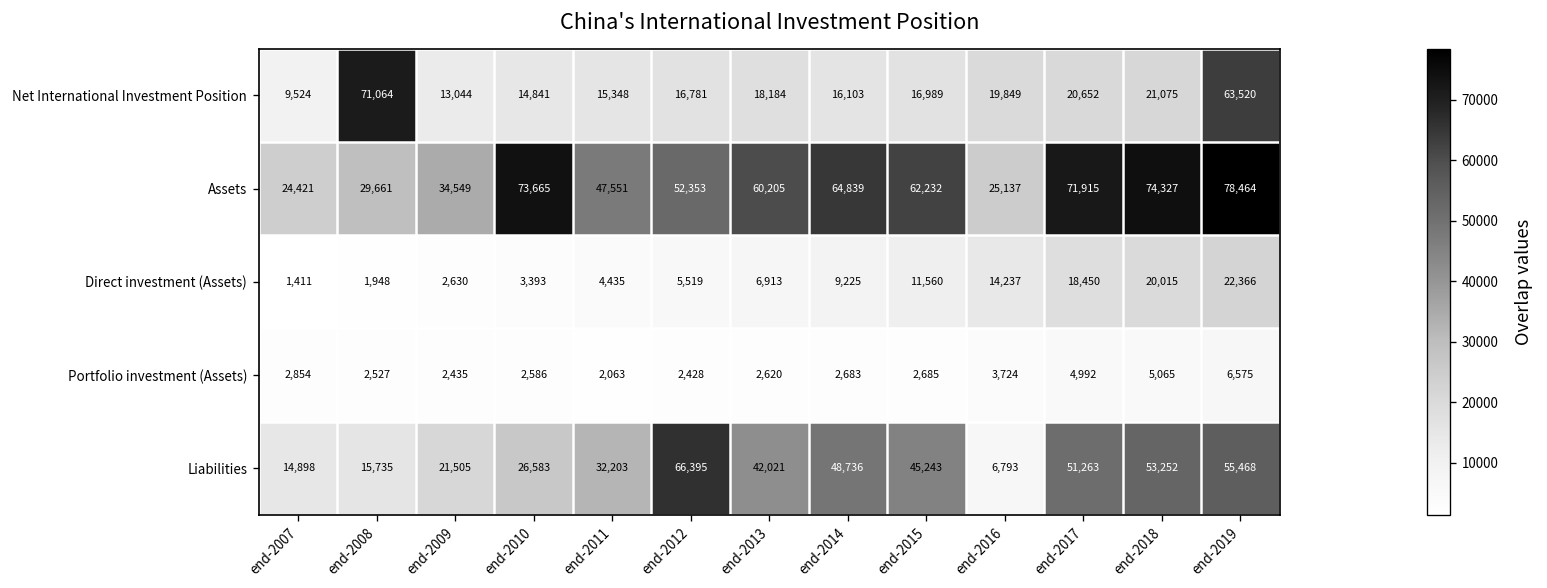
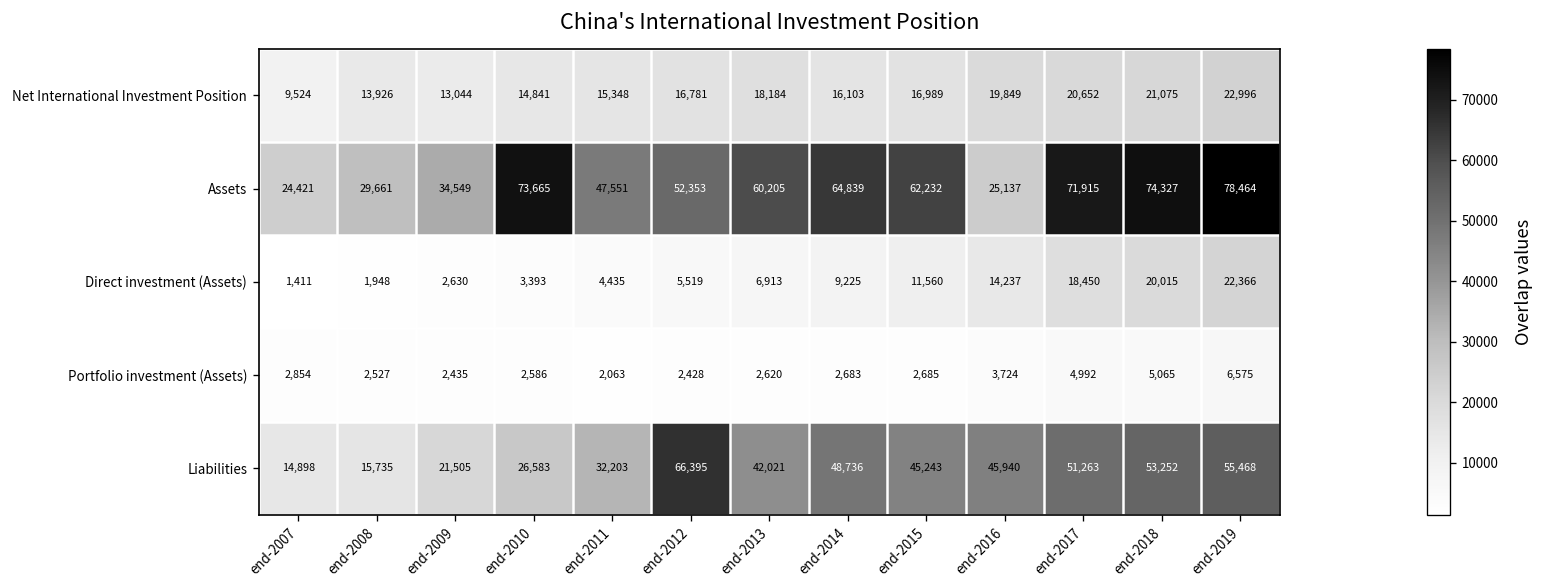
  {
    "Net International Investment Position": {
      "end-2007": "9,524",
-     "end-2008": "71,064",
+     "end-2008": "13,926",
      "end-2009": "13,044",
      "end-2010": "14,841",
      "end-2011": "15,348",
      "end-2012": "16,781",
      "end-2013": "18,184",
      "end-2014": "16,103",
      "end-2015": "16,989",
      "end-2016": "19,849",
      "end-2017": "20,652",
      "end-2018": "21,075",
-     "end-2019": "63,520"
+     "end-2019": "22,996"
    },
    "Assets": {
      "end-2007": "24,421",
      "end-2008": "29,661",
      "end-2009": "34,549",
      "end-2010": "73,665",
      "end-2011": "47,551",
      "end-2012": "52,353",
      "end-2013": "60,205",
      "end-2014": "64,839",
      "end-2015": "62,232",
      "end-2016": "25,137",
      "end-2017": "71,915",
      "end-2018": "74,327",
      "end-2019": "78,464"
    },
    "Direct investment (Assets)": {
      "end-2007": "1,411",
      "end-2008": "1,948",
      "end-2009": "2,630",
      "end-2010": "3,393",
      "end-2011": "4,435",
      "end-2012": "5,519",
      "end-2013": "6,913",
      "end-2014": "9,225",
      "end-2015": "11,560",
      "end-2016": "14,237",
      "end-2017": "18,450",
      "end-2018": "20,015",
      "end-2019": "22,366"
    },
    "Portfolio investment (Assets)": {
      "end-2007": "2,854",
      "end-2008": "2,527",
      "end-2009": "2,435",
      "end-2010": "2,586",
      "end-2011": "2,063",
      "end-2012": "2,428",
      "end-2013": "2,620",
      "end-2014": "2,683",
      "end-2015": "2,685",
      "end-2016": "3,724",
      "end-2017": "4,992",
      "end-2018": "5,065",
      "end-2019": "6,575"
    },
    "Liabilities": {
      "end-2007": "14,898",
      "end-2008": "15,735",
      "end-2009": "21,505",
      "end-2010": "26,583",
      "end-2011": "32,203",
      "end-2012": "66,395",
      "end-2013": "42,021",
      "end-2014": "48,736",
      "end-2015": "45,243",
-     "end-2016": "6,793",
+     "end-2016": "45,940",
      "end-2017": "51,263",
      "end-2018": "53,252",
      "end-2019": "55,468"
    }
  }
